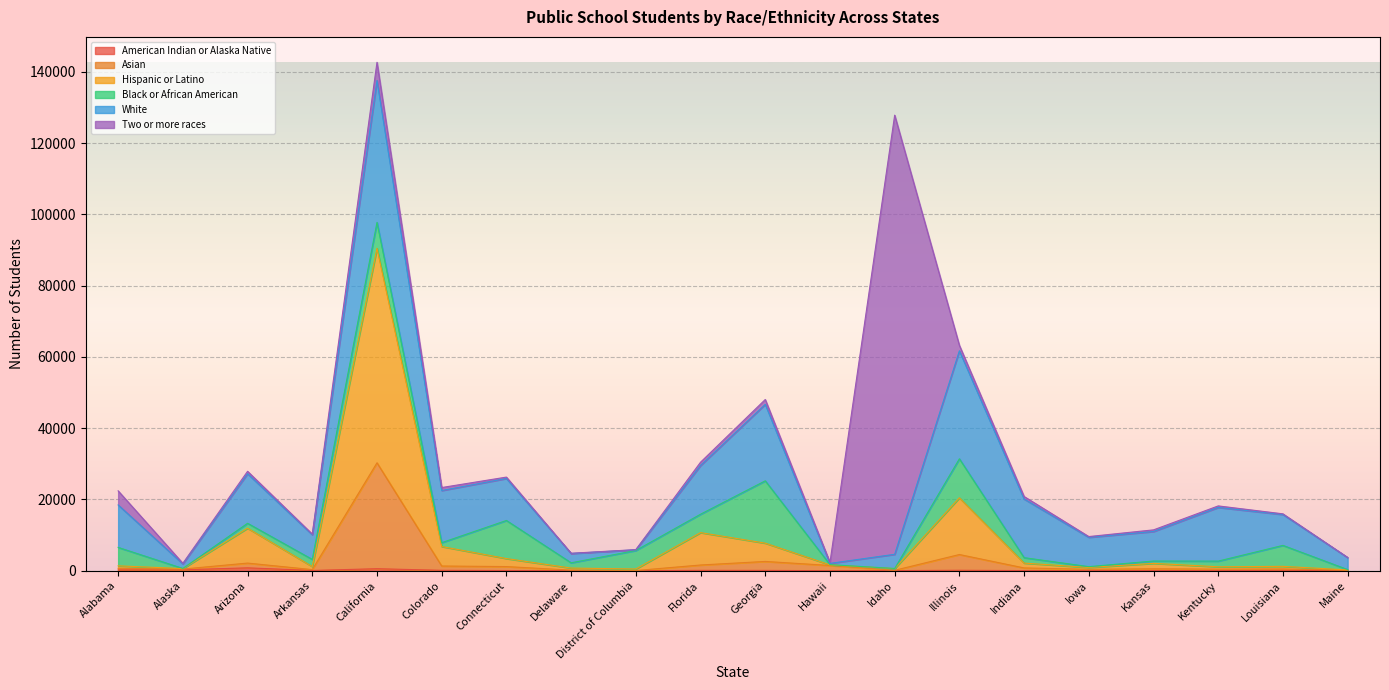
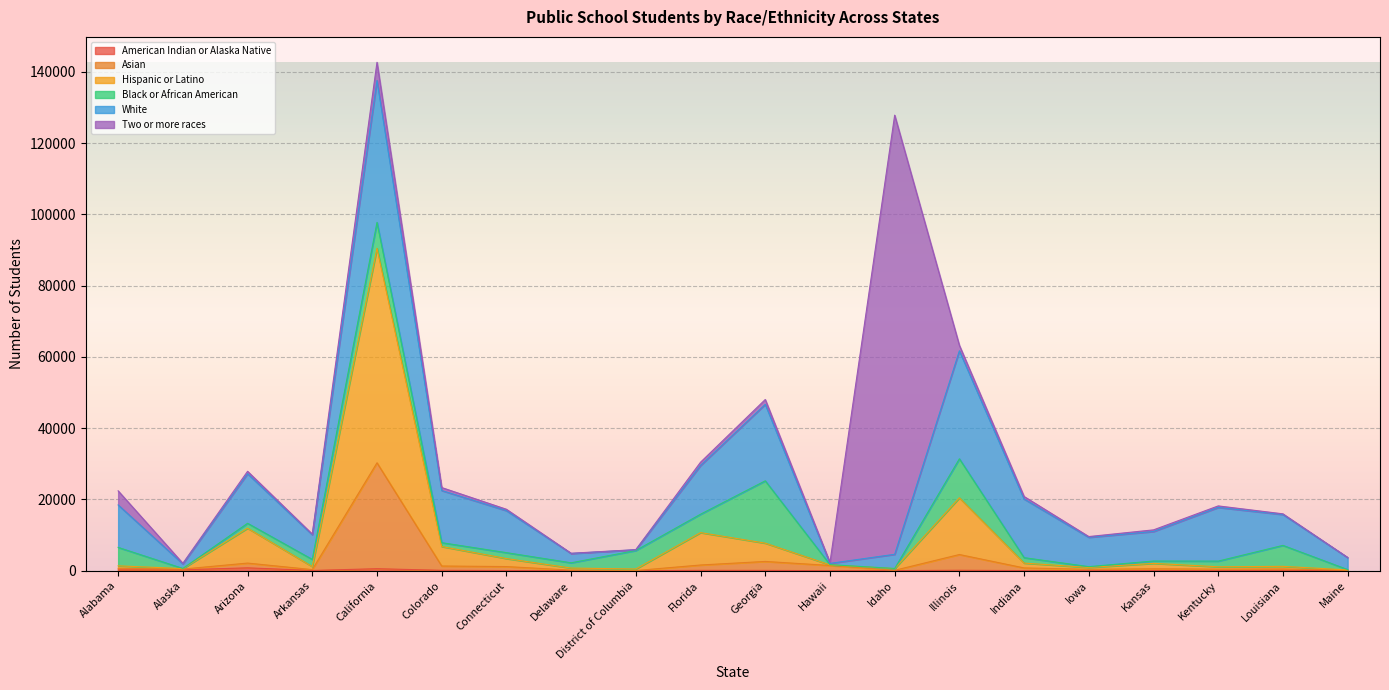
  {
    "Black or African American": {
      "Alabama": 5000,
      "Arizona": 1000,
      "Arkansas": 2000,
      "California": 7000,
      "Colorado": 1000,
-     "Connecticut": 11000,
+     "Connecticut": 2000,
      "Delaware": 1000,
      "Florida": 5000,
      "Georgia": 17000,
      "Illinois": 11000,
      "Indiana": 2000,
      "Kentucky": 2000,
      "Louisiana": 6000
    },
    "White": {
      "Alabama": 12000,
      "California": 40000,
      "Colorado": 15000,
      "Florida": 14000,
      "Georgia": 21000,
      "Idaho": 4000,
      "Illinois": 30000
    },
    "Two or more races": {
      "Alabama": 4000,
      "California": 5000,
      "Colorado": 1000,
      "Florida": 1000,
      "Georgia": 1000,
      "Idaho": 123000,
      "Illinois": 2000
    }
  }
